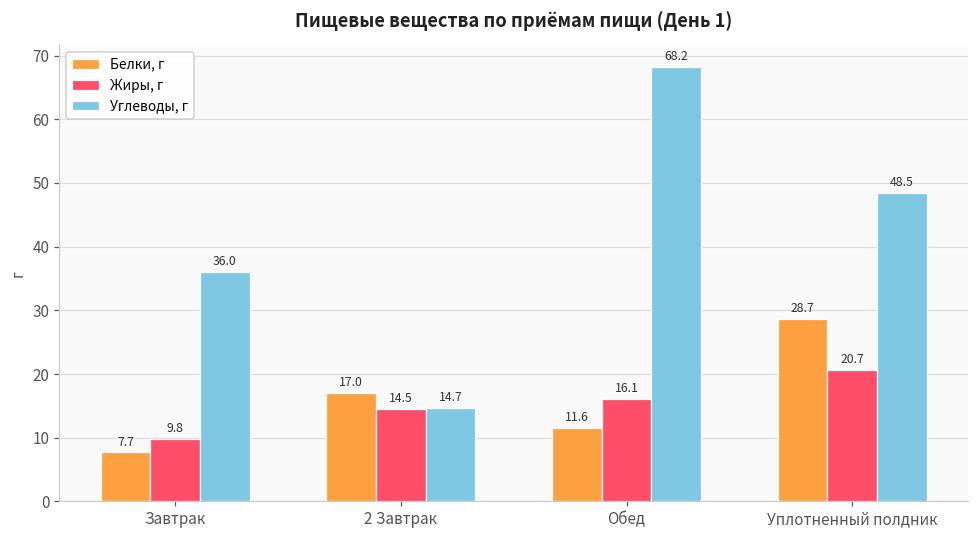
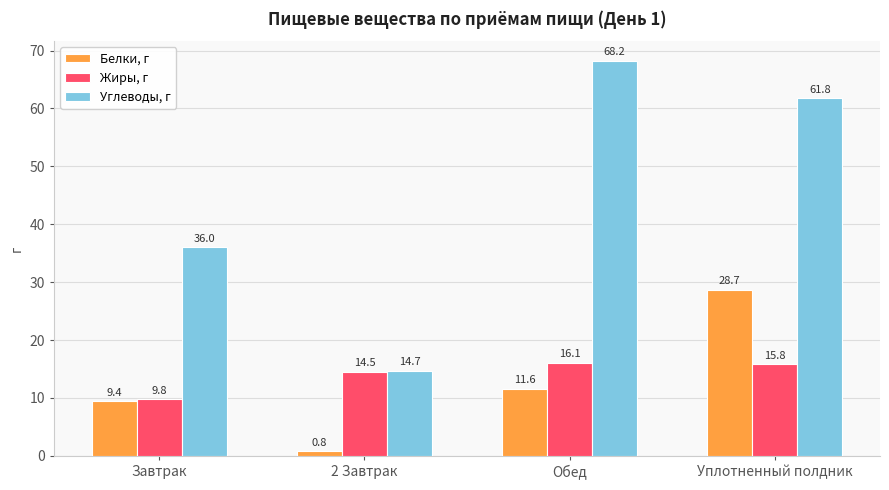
  {
    "Белки, г": {
-     "Завтрак": 7.7,
-     "2 Завтрак": 17.0,
+     "Завтрак": 9.4,
+     "2 Завтрак": 0.8,
      "Обед": 11.6,
      "Уплотненный полдник": 28.7
    },
    "Жиры, г": {
      "Завтрак": 9.8,
      "2 Завтрак": 14.5,
      "Обед": 16.1,
-     "Уплотненный полдник": 20.7
+     "Уплотненный полдник": 15.8
    },
    "Углеводы, г": {
      "Завтрак": 36.0,
      "2 Завтрак": 14.7,
      "Обед": 68.2,
-     "Уплотненный полдник": 48.5
+     "Уплотненный полдник": 61.8
    }
  }
